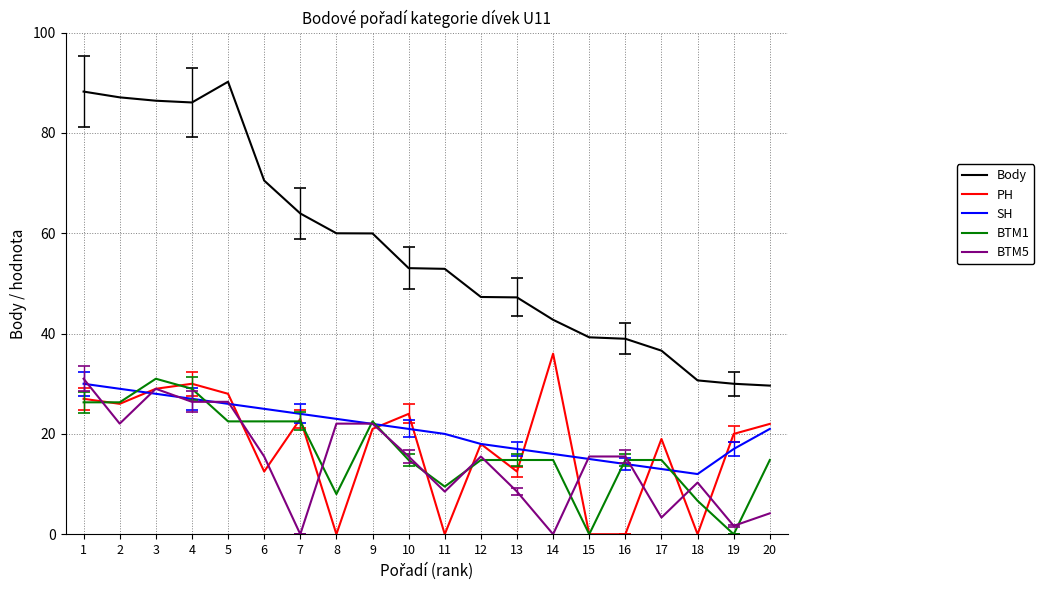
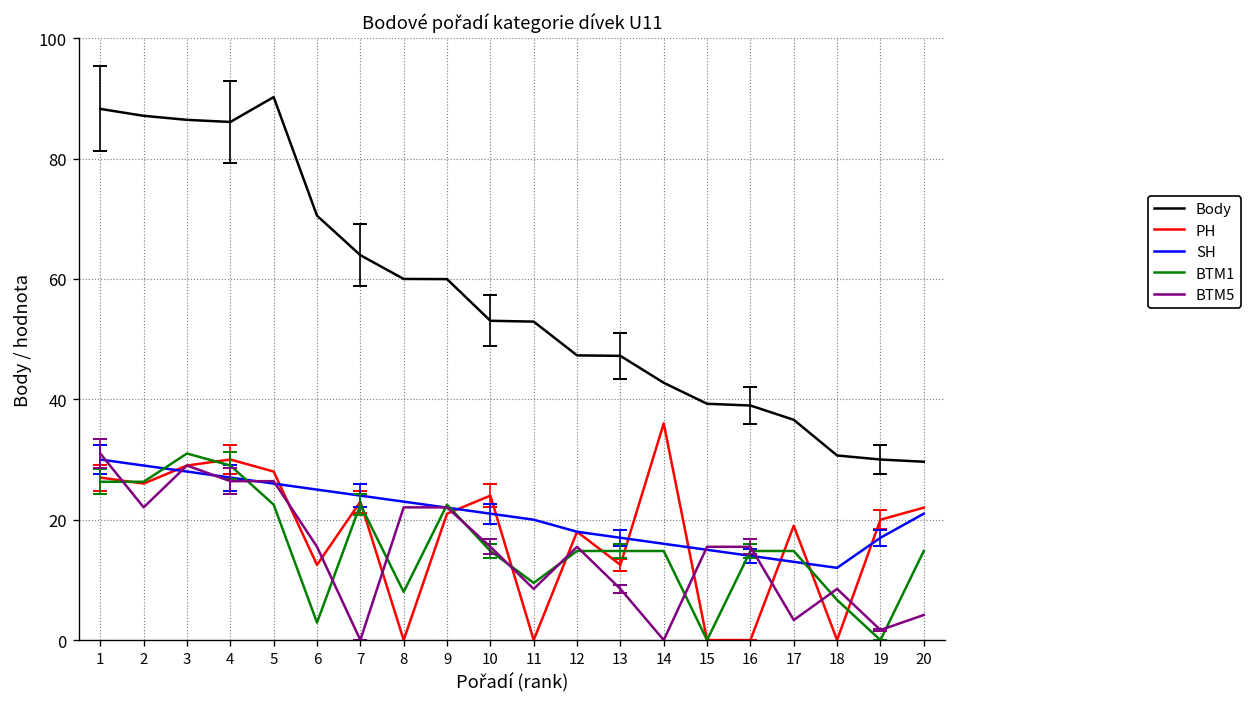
  {
    "Body": {
      "1": 88,
      "2": 87,
      "3": 86,
      "4": 86,
      "5": 90,
      "6": 71,
      "7": 64,
      "8": 60,
      "9": 60,
      "10": 53,
      "11": 53,
      "12": 47,
      "13": 47,
      "14": 43,
      "15": 39,
      "16": 39,
      "17": 37,
      "18": 31,
      "19": 30,
      "20": 30
    },
    "PH": {
      "1": 27,
      "4": 30,
      "5": 28,
      "6": 13,
      "8": 0,
      "9": 21,
      "10": 24,
      "11": 0,
      "13": 13,
      "14": 36,
      "17": 19,
      "18": 0,
      "19": 20,
      "20": 22
    },
    "SH": {
      "1": 30,
      "2": 29,
      "3": 28,
      "6": 25,
      "8": 23,
      "10": 21,
      "11": 20,
      "13": 17,
      "14": 16,
      "17": 13,
      "18": 12,
      "19": 17,
      "20": 21
    },
    "BTM1": {
      "1": 26,
      "3": 31,
      "5": 23,
-     "6": 23,
+     "6": 3,
      "8": 8,
      "10": 15,
      "11": 10,
      "12": 15,
      "13": 15,
      "14": 15,
      "17": 15,
      "18": 7,
      "20": 15
    },
    "BTM5": {
      "1": 31,
      "2": 22,
      "6": 16,
      "8": 22,
      "11": 9,
      "12": 16,
      "13": 9,
      "14": 0,
      "17": 3,
-     "18": 10,
+     "18": 9,
      "20": 4
    }
  }
